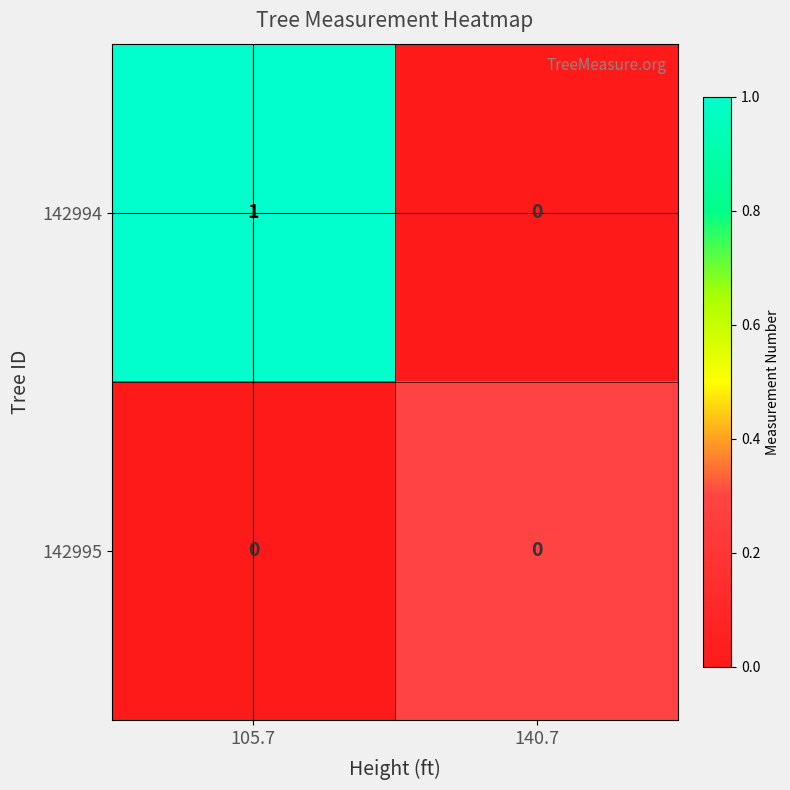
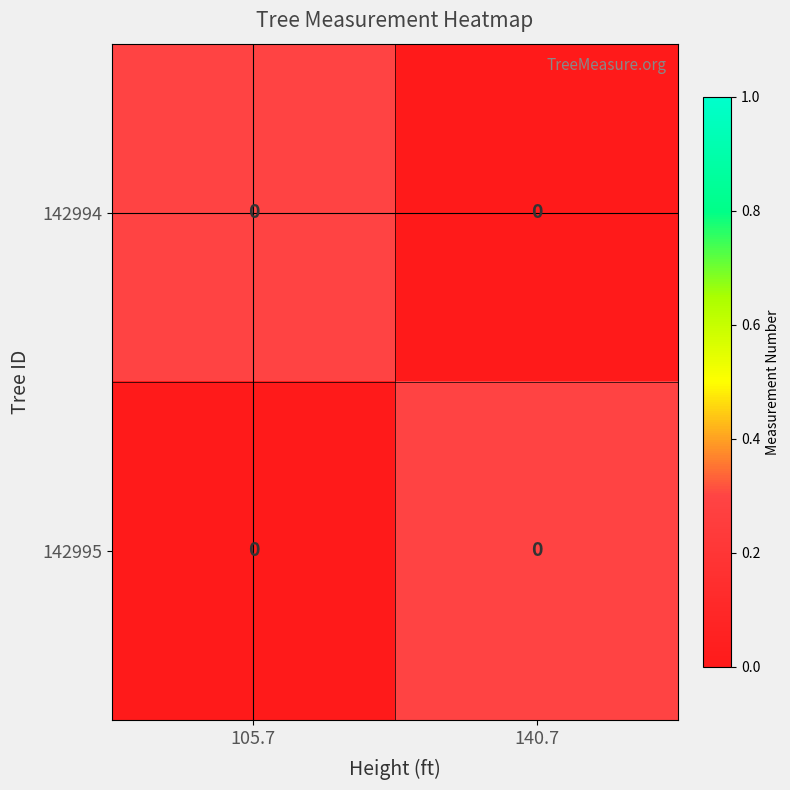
  {
    "142994": {
-     "105.7": 1
+     "105.7": 0
    },
    "142995": {
      "105.7": 0,
      "140.7": 0
    }
  }
